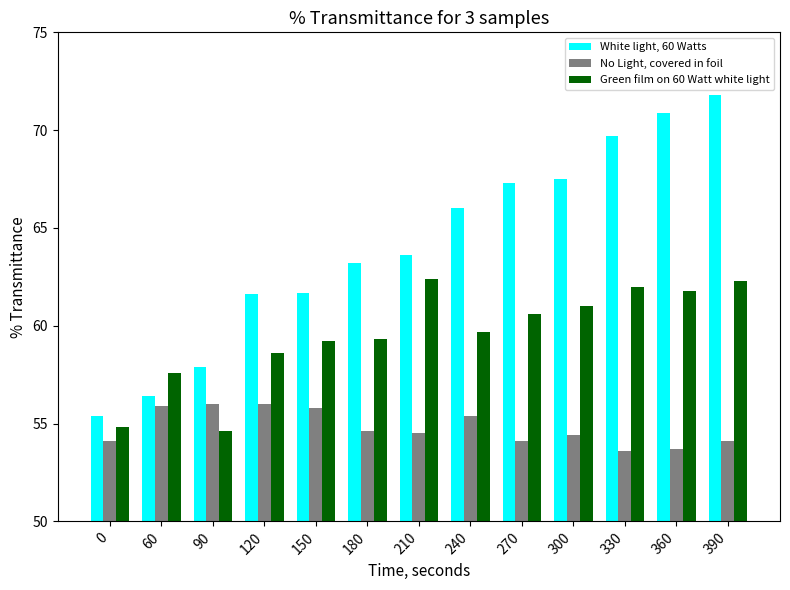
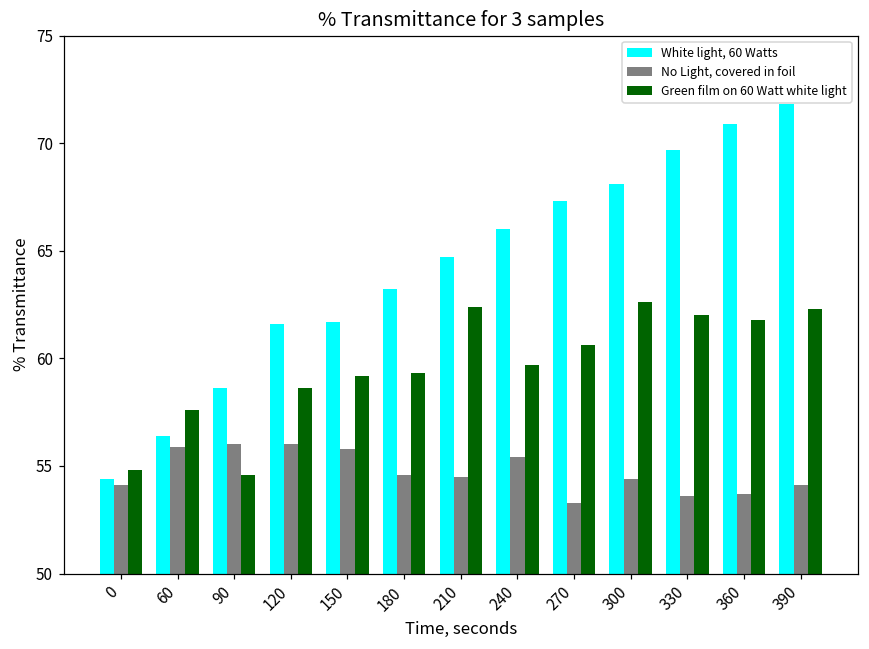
  {
    "White light, 60 Watts": {
-     "0": 55.4,
+     "0": 54.4,
      "60": 56.4,
-     "90": 57.9,
+     "90": 58.6,
      "120": 61.6,
      "150": 61.7,
      "180": 63.2,
-     "210": 63.6,
+     "210": 64.7,
      "240": 66.0,
      "270": 67.3,
-     "300": 67.5,
+     "300": 68.1,
      "330": 69.7,
      "360": 70.9,
      "390": 71.8
    },
    "No Light, covered in foil": {
      "0": 54.1,
      "60": 55.9,
      "90": 56.0,
      "120": 56.0,
      "150": 55.8,
      "180": 54.6,
      "210": 54.5,
      "240": 55.4,
-     "270": 54.1,
+     "270": 53.3,
      "300": 54.4,
      "330": 53.6,
      "360": 53.7,
      "390": 54.1
    },
    "Green film on 60 Watt white light": {
      "0": 54.8,
      "60": 57.6,
      "90": 54.6,
      "120": 58.6,
      "150": 59.2,
      "180": 59.3,
      "210": 62.4,
      "240": 59.7,
      "270": 60.6,
-     "300": 61.0,
+     "300": 62.6,
      "330": 62.0,
      "360": 61.8,
      "390": 62.3
    }
  }
